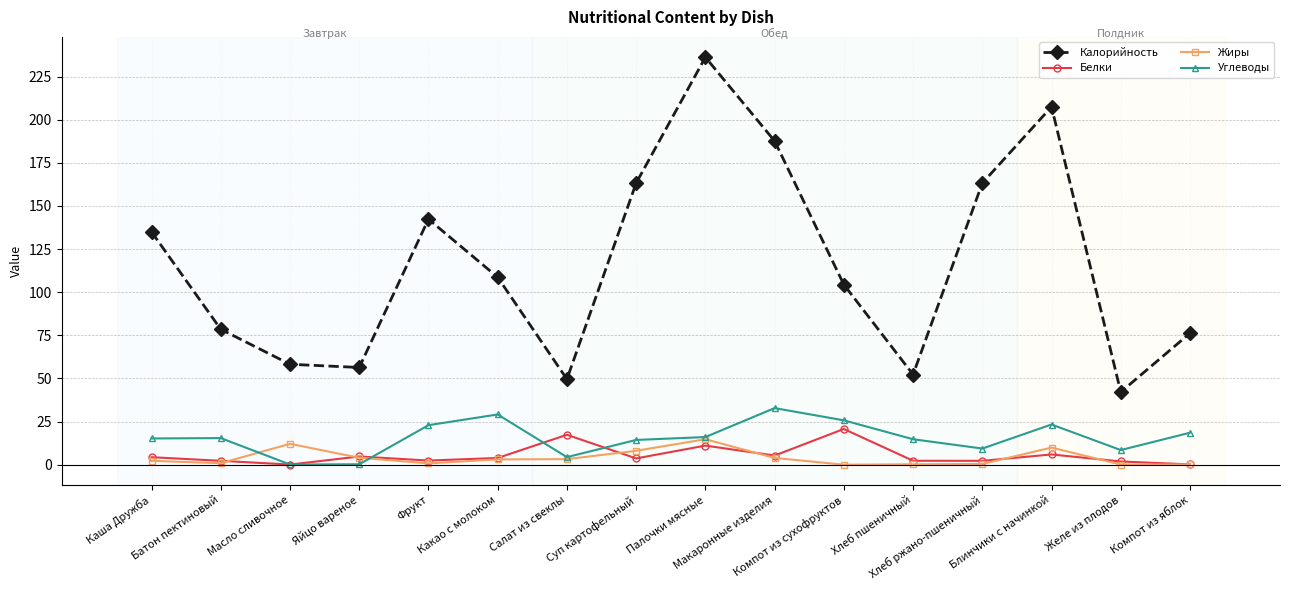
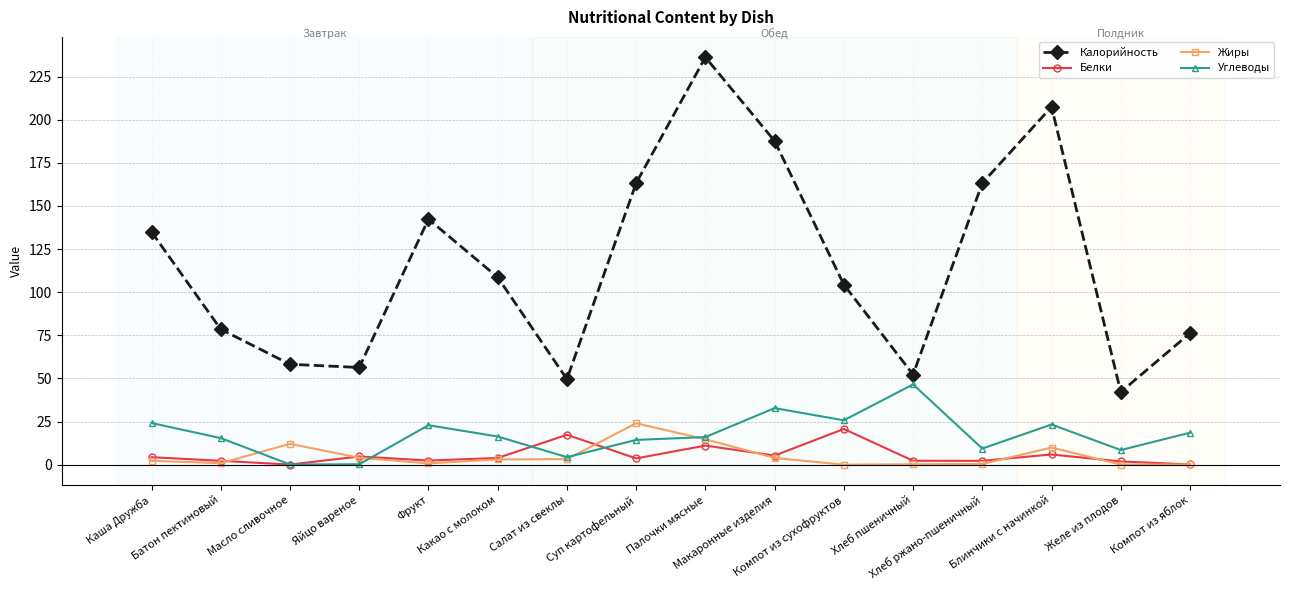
  {
    "Калорийность": {
      "Каша Дружба": 135,
      "Батон пектиновый": 79,
      "Масло сливочное": 58,
      "Яйцо вареное": 56,
      "Фрукт": 142,
      "Какао с молоком": 109,
      "Салат из свеклы": 50,
      "Суп картофельный": 163,
      "Палочки мясные": 236,
      "Макаронные изделия": 188,
      "Компот из сухофруктов": 104,
      "Хлеб пшеничный": 52,
      "Хлеб ржано-пшеничный": 163,
      "Блинчики с начинкой": 207,
      "Желе из плодов": 42,
      "Компот из яблок": 76
    },
    "Белки": {
      "Каша Дружба": 4,
      "Фрукт": 2,
      "Салат из свеклы": 17,
      "Суп картофельный": 4,
      "Палочки мясные": 11,
      "Компот из сухофруктов": 21,
      "Хлеб пшеничный": 2,
      "Хлеб ржано-пшеничный": 2,
      "Блинчики с начинкой": 6,
      "Желе из плодов": 2
    },
    "Жиры": {
      "Каша Дружба": 2,
      "Масло сливочное": 12,
      "Фрукт": 1,
-     "Суп картофельный": 8,
+     "Суп картофельный": 24,
      "Компот из сухофруктов": 0,
      "Хлеб пшеничный": 0,
      "Хлеб ржано-пшеничный": 0,
      "Блинчики с начинкой": 10,
      "Желе из плодов": 0
    },
    "Углеводы": {
-     "Каша Дружба": 15,
+     "Каша Дружба": 24,
      "Батон пектиновый": 15,
      "Яйцо вареное": 0,
      "Фрукт": 23,
-     "Какао с молоком": 29,
+     "Какао с молоком": 16,
      "Суп картофельный": 14,
      "Макаронные изделия": 33,
      "Компот из сухофруктов": 26,
-     "Хлеб пшеничный": 15,
+     "Хлеб пшеничный": 47,
      "Хлеб ржано-пшеничный": 9,
      "Блинчики с начинкой": 23,
      "Желе из плодов": 8,
      "Компот из яблок": 19
    }
  }
